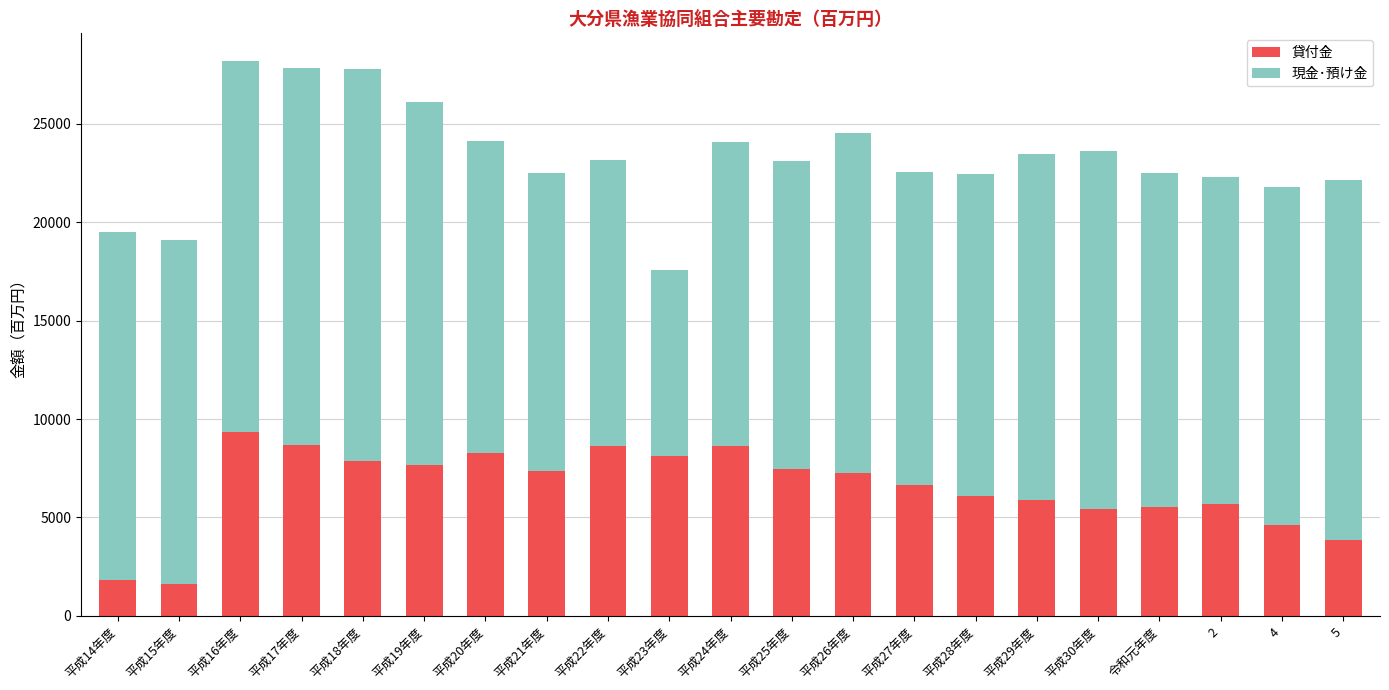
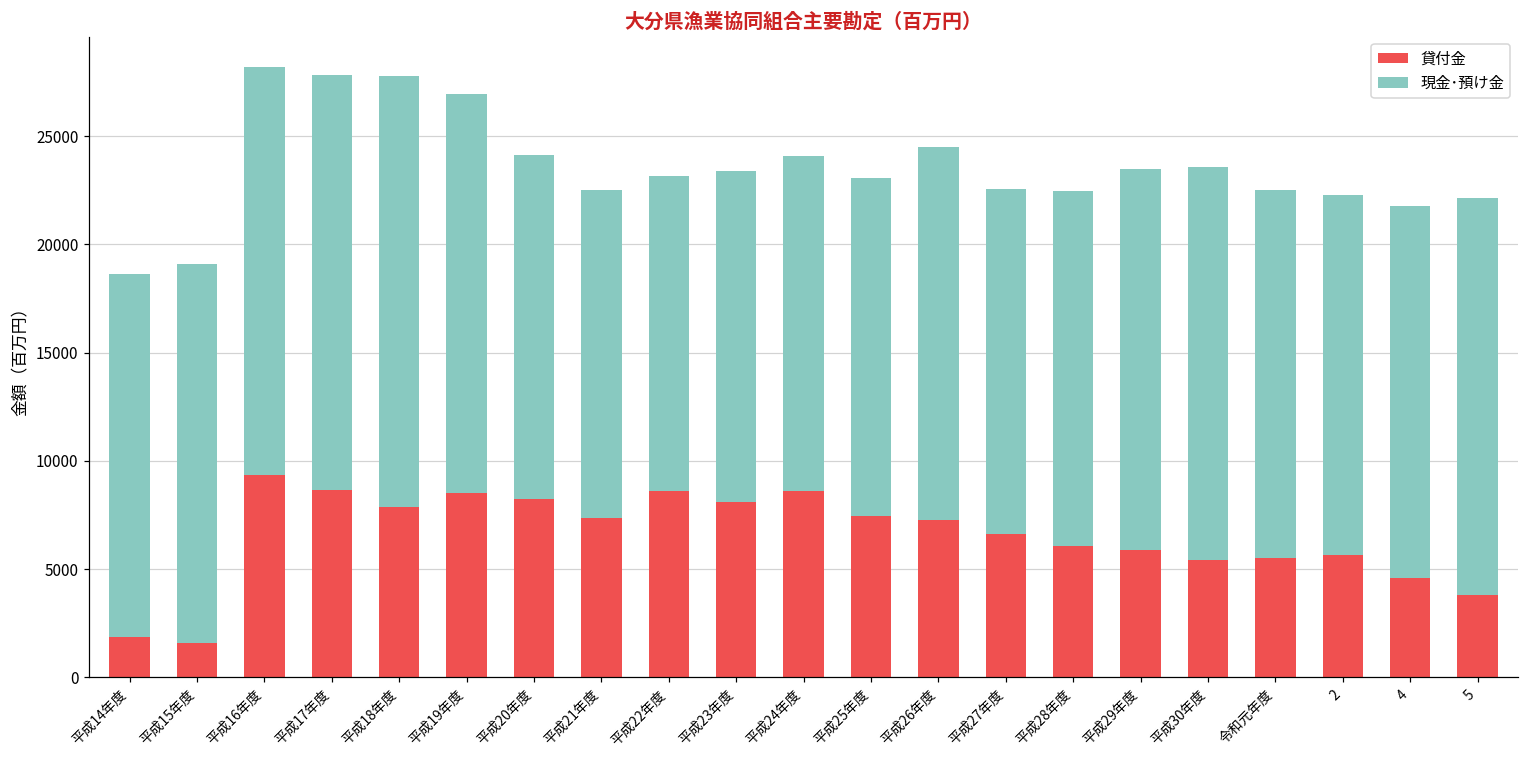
  {
    "貸付金": {
      "平成14年度": 1800,
      "平成15年度": 1600,
      "平成16年度": 9300,
      "平成17年度": 8700,
      "平成18年度": 7900,
-     "平成19年度": 7700,
+     "平成19年度": 8500,
      "平成20年度": 8300,
      "平成21年度": 7400,
      "平成22年度": 8600,
      "平成23年度": 8100,
      "平成24年度": 8600,
      "平成25年度": 7500,
      "平成26年度": 7300,
      "平成27年度": 6600,
      "平成28年度": 6100,
      "平成29年度": 5900,
      "平成30年度": 5400,
      "令和元年度": 5500,
      "2": 5700,
      "4": 4600,
      "5": 3800
    },
    "現金･預け金": {
-     "平成14年度": 17600,
+     "平成14年度": 16800,
      "平成15年度": 17500,
      "平成16年度": 18800,
      "平成17年度": 19200,
      "平成18年度": 19900,
      "平成19年度": 18400,
      "平成20年度": 15900,
      "平成21年度": 15200,
      "平成22年度": 14500,
-     "平成23年度": 9500,
+     "平成23年度": 15300,
      "平成24年度": 15400,
      "平成25年度": 15600,
      "平成26年度": 17300,
      "平成27年度": 15900,
      "平成28年度": 16400,
      "平成29年度": 17600,
      "平成30年度": 18200,
      "令和元年度": 17000,
      "2": 16600,
      "4": 17200,
      "5": 18300
    }
  }
